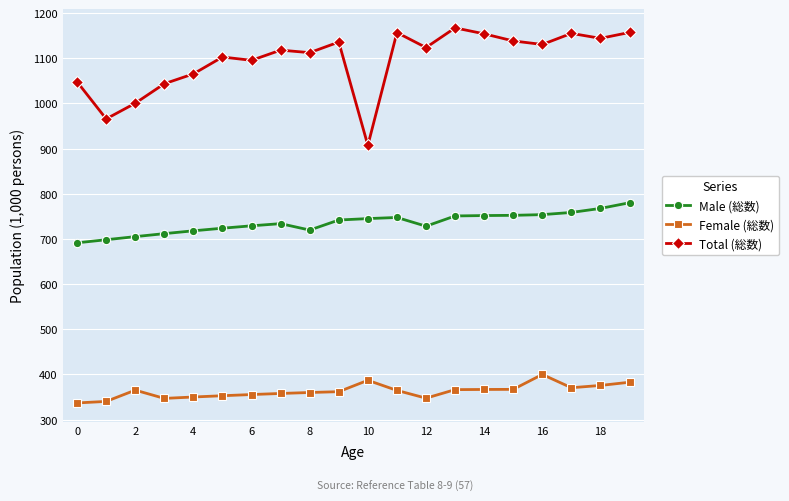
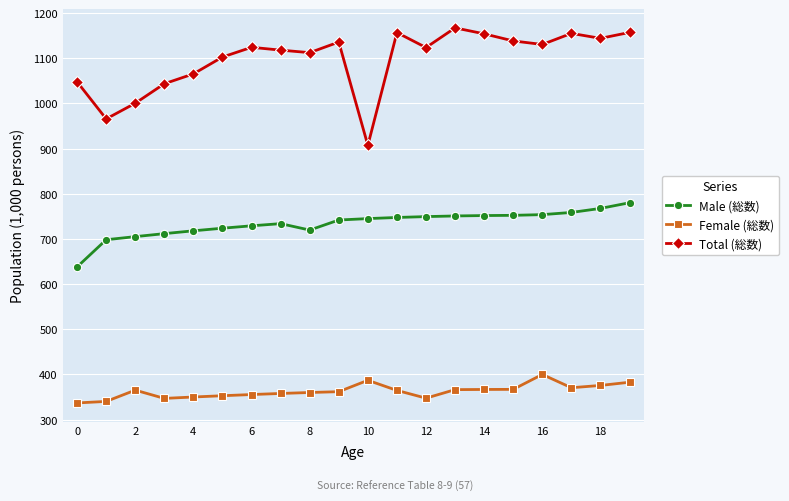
  {
    "Male (総数)": {
-     "0": 690,
+     "0": 640,
      "2": 710,
      "4": 720,
      "6": 730,
      "8": 720,
      "10": 750,
-     "12": 730,
+     "12": 750,
      "14": 750,
      "16": 750,
      "18": 770
    },
    "Female (総数)": {
      "0": 340,
      "2": 370,
      "4": 350,
      "6": 360,
      "8": 360,
      "10": 390,
      "12": 350,
      "14": 370,
      "16": 400,
      "18": 380
    },
    "Total (総数)": {
      "0": 1050,
      "2": 1000,
      "4": 1070,
-     "6": 1100,
+     "6": 1120,
      "8": 1110,
      "10": 910,
      "12": 1120,
      "14": 1150,
      "16": 1130,
      "18": 1140
    }
  }
